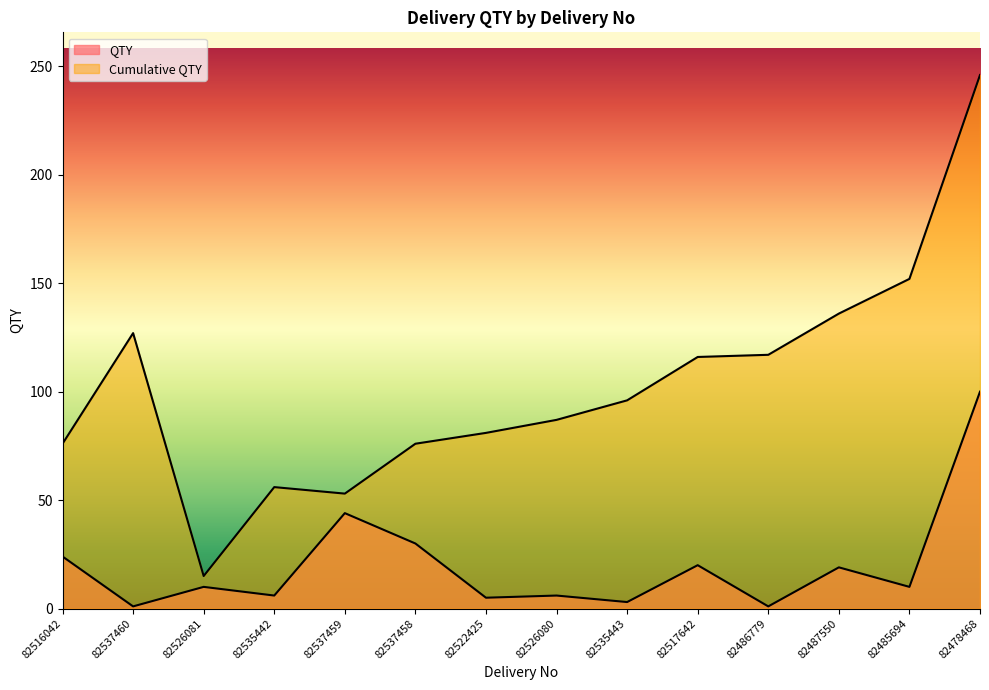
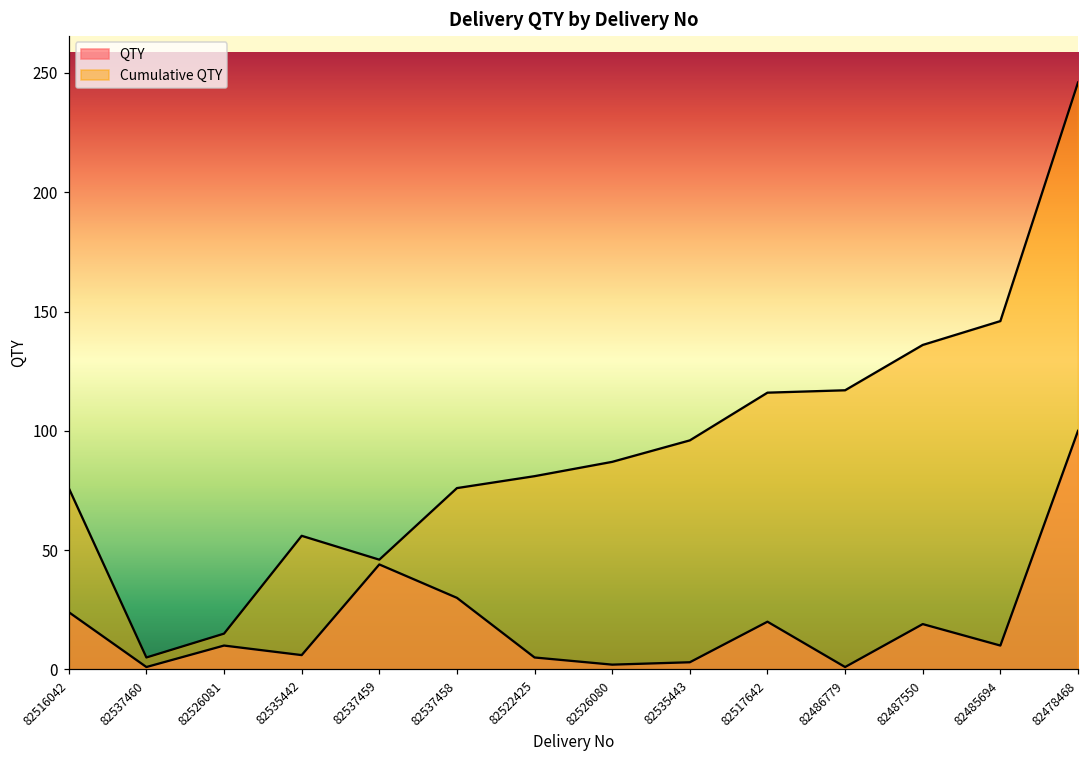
  {
    "QTY": {
      "82516042": 24,
      "82537460": 1,
      "82526081": 10,
      "82535442": 6,
      "82537459": 44,
      "82537458": 30,
      "82522425": 5,
-     "82526080": 6,
+     "82526080": 2,
      "82535443": 3,
      "82517642": 20,
      "82486779": 1,
      "82487550": 19,
      "82485694": 10,
      "82478468": 100
    },
    "Cumulative QTY": {
      "82516042": 76,
-     "82537460": 127,
+     "82537460": 5,
      "82526081": 15,
      "82535442": 56,
-     "82537459": 53,
+     "82537459": 46,
      "82537458": 76,
      "82522425": 81,
      "82526080": 87,
      "82535443": 96,
      "82517642": 116,
      "82486779": 117,
      "82487550": 136,
-     "82485694": 152,
+     "82485694": 146,
      "82478468": 246
    }
  }
